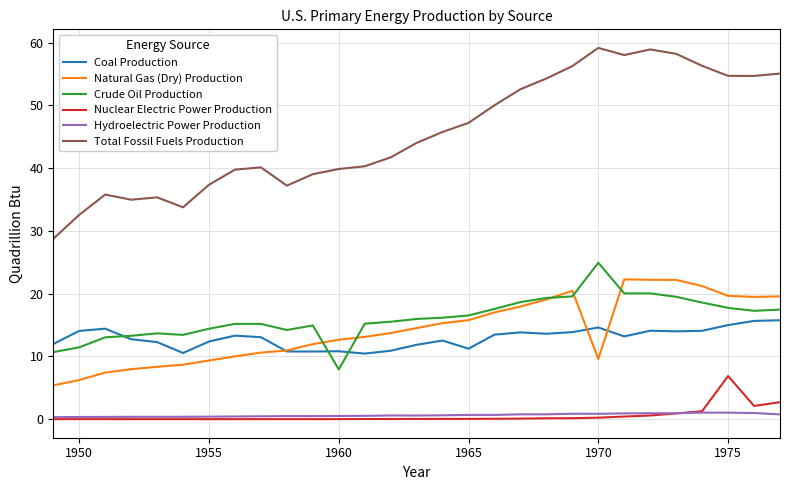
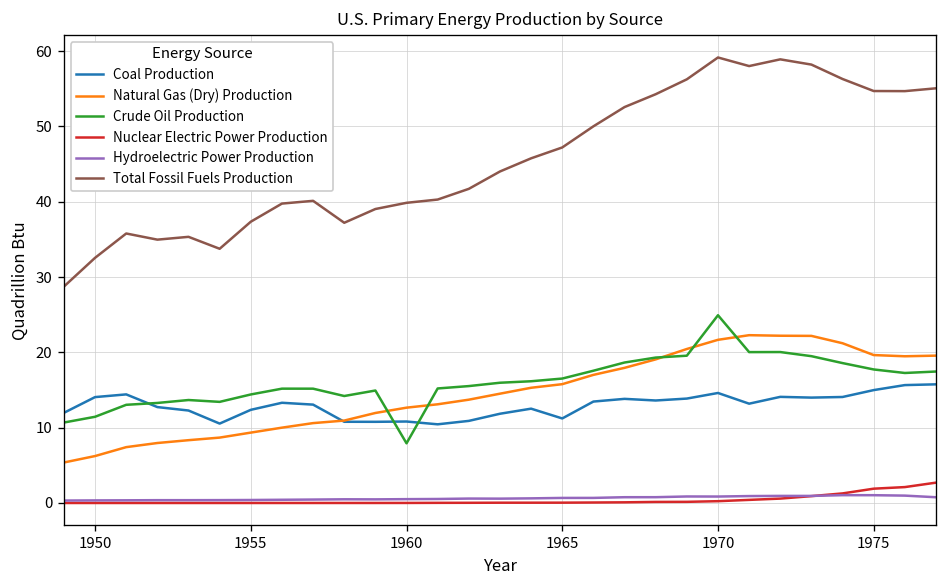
  {
    "Coal Production": {
      "1950": 14,
      "1955": 12,
      "1960": 11,
      "1965": 11,
      "1970": 15,
      "1975": 15
    },
    "Natural Gas (Dry) Production": {
      "1950": 6,
      "1955": 9,
      "1960": 13,
      "1965": 16,
-     "1970": 10,
+     "1970": 22,
      "1975": 20
    },
    "Crude Oil Production": {
      "1950": 11,
      "1955": 14,
      "1960": 8,
      "1965": 17,
      "1970": 25,
      "1975": 18
    },
    "Nuclear Electric Power Production": {
      "1960": 0,
      "1965": 0,
      "1970": 0,
-     "1975": 7
+     "1975": 2
    },
    "Hydroelectric Power Production": {
      "1960": 1,
      "1965": 1,
      "1970": 1,
      "1975": 1
    },
    "Total Fossil Fuels Production": {
      "1950": 33,
      "1955": 37,
      "1960": 40,
      "1965": 47,
      "1970": 59,
      "1975": 55
    }
  }
